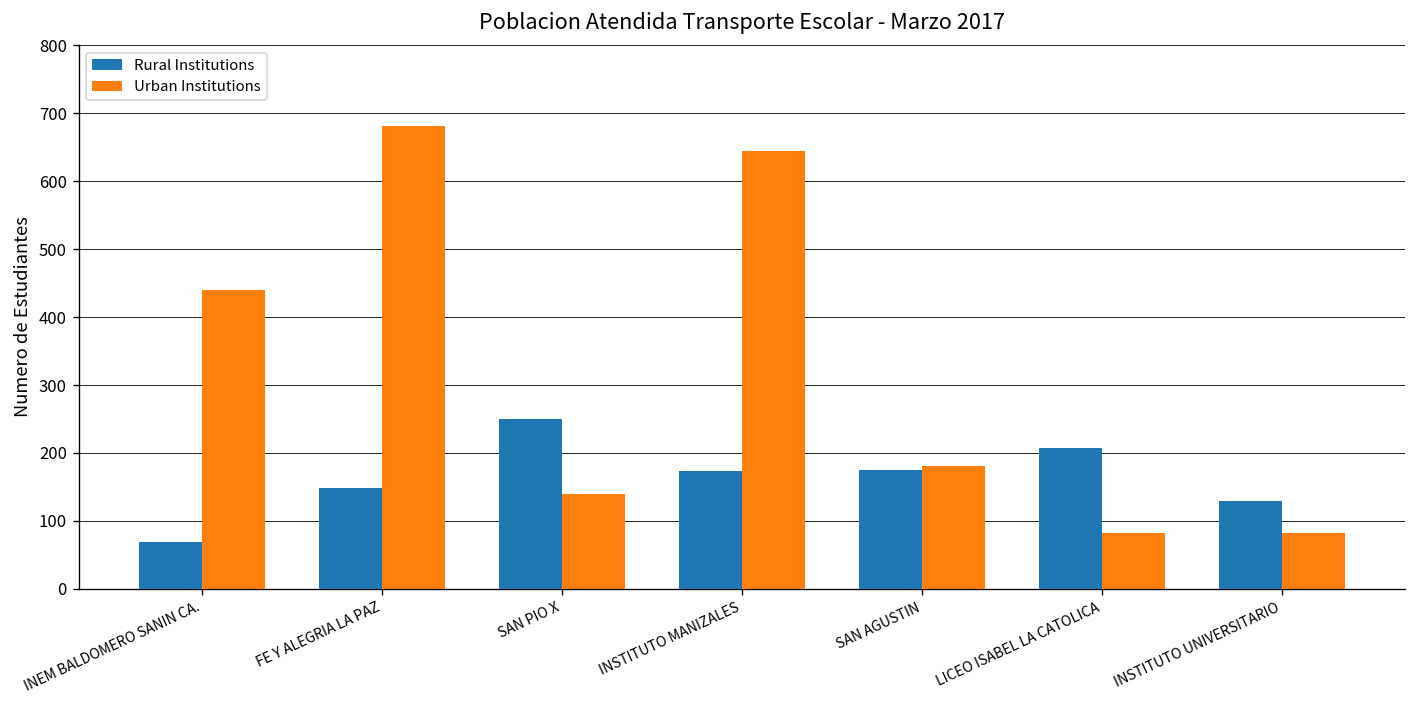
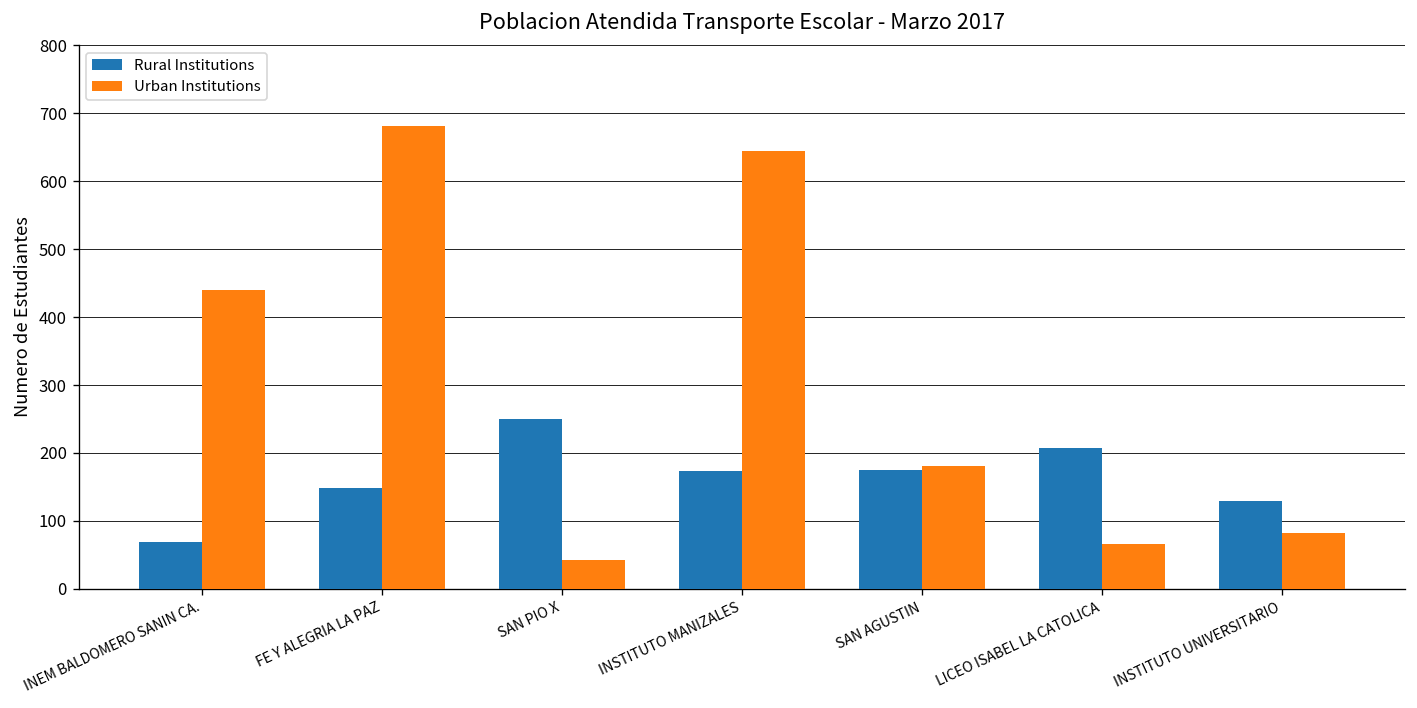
  {
    "Rural Institutions": {
      "INEM BALDOMERO SANIN CA.": 70,
      "FE Y ALEGRIA LA PAZ": 150,
      "SAN PIO X": 250,
      "INSTITUTO MANIZALES": 170,
      "SAN AGUSTIN": 180,
      "LICEO ISABEL LA CATOLICA": 210,
      "INSTITUTO UNIVERSITARIO": 130
    },
    "Urban Institutions": {
      "INEM BALDOMERO SANIN CA.": 440,
      "FE Y ALEGRIA LA PAZ": 680,
-     "SAN PIO X": 140,
+     "SAN PIO X": 40,
      "INSTITUTO MANIZALES": 640,
      "SAN AGUSTIN": 180,
-     "LICEO ISABEL LA CATOLICA": 80,
+     "LICEO ISABEL LA CATOLICA": 70,
      "INSTITUTO UNIVERSITARIO": 80
    }
  }
